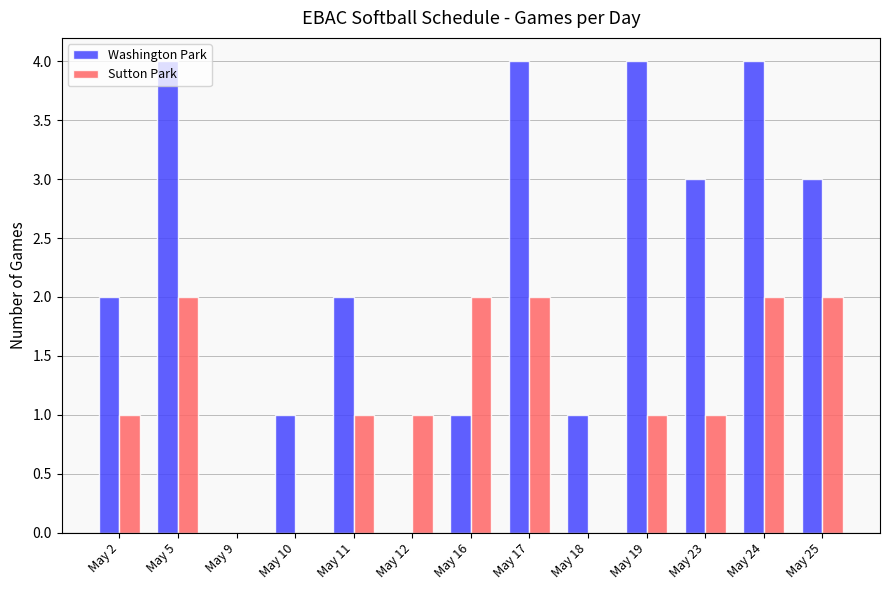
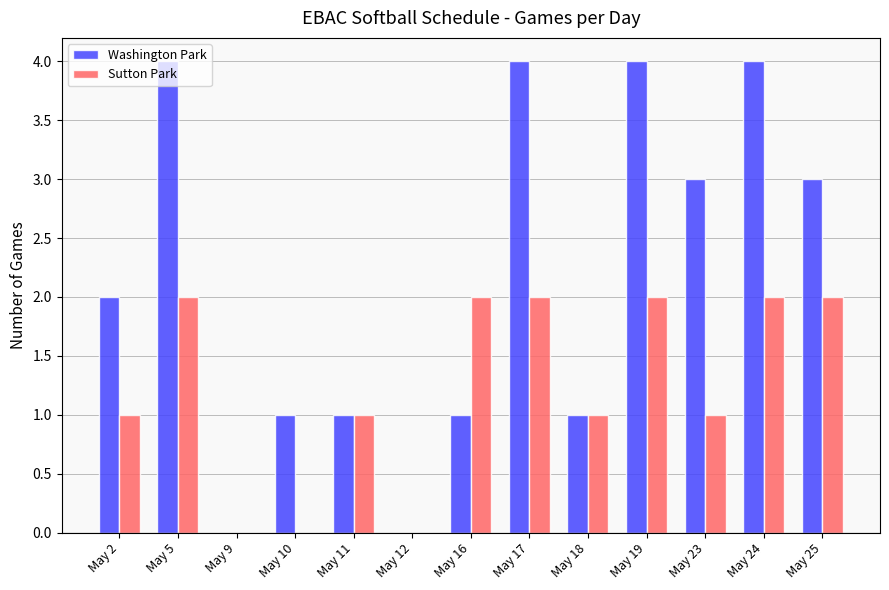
  {
    "Washington Park": {
      "May 2": 2,
      "May 9": 0,
      "May 10": 1,
-     "May 11": 2,
+     "May 11": 1,
      "May 12": 0,
      "May 16": 1,
      "May 17": 4,
      "May 18": 1,
      "May 19": 4,
      "May 23": 3,
      "May 24": 4,
      "May 25": 3
    },
    "Sutton Park": {
      "May 2": 1,
      "May 5": 2,
      "May 9": 0,
      "May 10": 0,
      "May 11": 1,
-     "May 12": 1,
+     "May 12": 0,
      "May 16": 2,
      "May 17": 2,
-     "May 18": 0,
-     "May 19": 1,
+     "May 18": 1,
+     "May 19": 2,
      "May 23": 1,
      "May 24": 2,
      "May 25": 2
    }
  }
